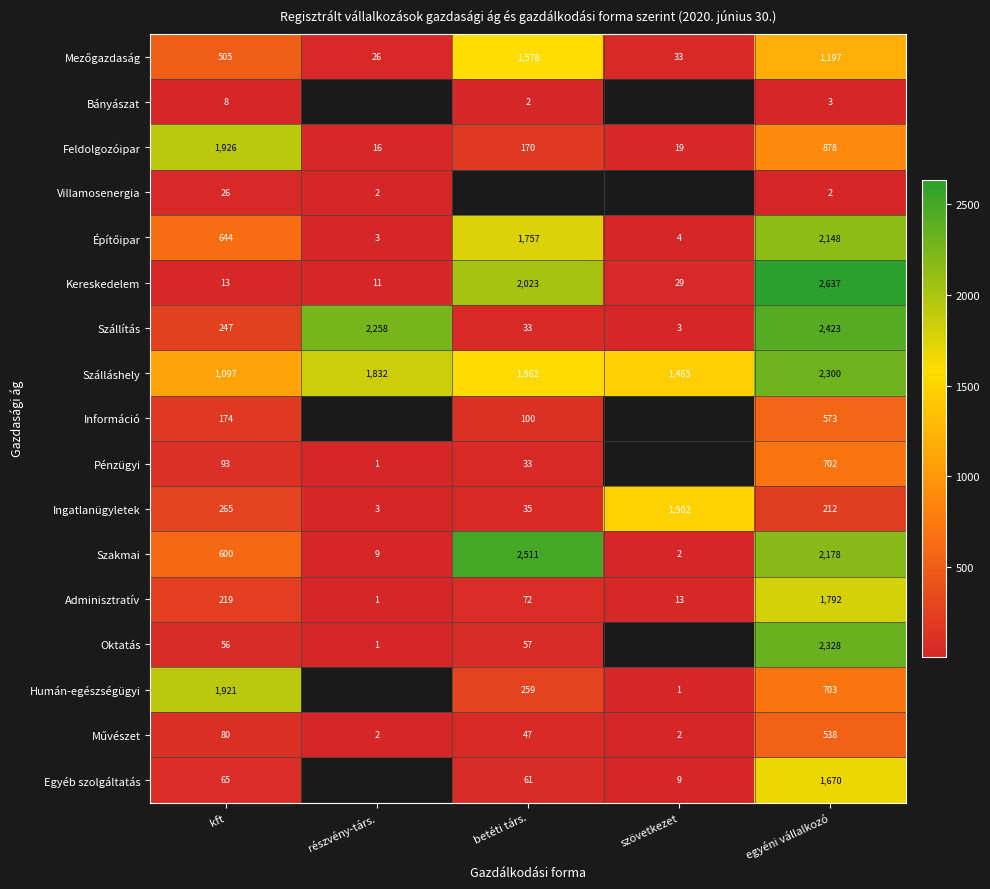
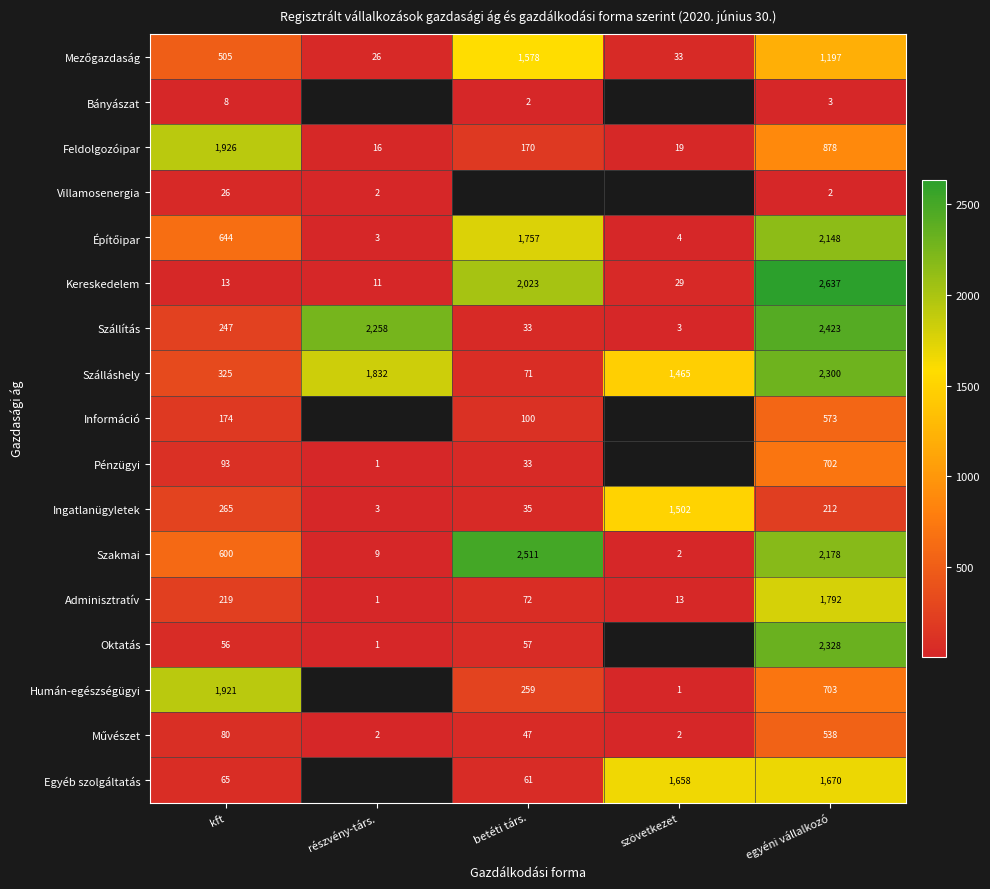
  {
    "Mezőgazdaság": {
      "kft": "505",
      "részvény-társ.": "26",
      "betéti társ.": "1,578",
      "szövetkezet": "33",
      "egyéni vállalkozó": "1,197"
    },
    "Bányászat": {
      "kft": "8",
      "betéti társ.": "2",
      "egyéni vállalkozó": "3"
    },
    "Feldolgozóipar": {
      "kft": "1,926",
      "részvény-társ.": "16",
      "betéti társ.": "170",
      "szövetkezet": "19",
      "egyéni vállalkozó": "878"
    },
    "Villamosenergia": {
      "kft": "26",
      "részvény-társ.": "2",
      "egyéni vállalkozó": "2"
    },
    "Építőipar": {
      "kft": "644",
      "részvény-társ.": "3",
      "betéti társ.": "1,757",
      "szövetkezet": "4",
      "egyéni vállalkozó": "2,148"
    },
    "Kereskedelem": {
      "kft": "13",
      "részvény-társ.": "11",
      "betéti társ.": "2,023",
      "szövetkezet": "29",
      "egyéni vállalkozó": "2,637"
    },
    "Szállítás": {
      "kft": "247",
      "részvény-társ.": "2,258",
      "betéti társ.": "33",
      "szövetkezet": "3",
      "egyéni vállalkozó": "2,423"
    },
    "Szálláshely": {
-     "kft": "1,097",
+     "kft": "325",
      "részvény-társ.": "1,832",
-     "betéti társ.": "1,562",
+     "betéti társ.": "71",
      "szövetkezet": "1,465",
      "egyéni vállalkozó": "2,300"
    },
    "Információ": {
      "kft": "174",
      "betéti társ.": "100",
      "egyéni vállalkozó": "573"
    },
    "Pénzügyi": {
      "kft": "93",
      "részvény-társ.": "1",
      "betéti társ.": "33",
      "egyéni vállalkozó": "702"
    },
    "Ingatlanügyletek": {
      "kft": "265",
      "részvény-társ.": "3",
      "betéti társ.": "35",
      "szövetkezet": "1,502",
      "egyéni vállalkozó": "212"
    },
    "Szakmai": {
      "kft": "600",
      "részvény-társ.": "9",
      "betéti társ.": "2,511",
      "szövetkezet": "2",
      "egyéni vállalkozó": "2,178"
    },
    "Adminisztratív": {
      "kft": "219",
      "részvény-társ.": "1",
      "betéti társ.": "72",
      "szövetkezet": "13",
      "egyéni vállalkozó": "1,792"
    },
    "Oktatás": {
      "kft": "56",
      "részvény-társ.": "1",
      "betéti társ.": "57",
      "egyéni vállalkozó": "2,328"
    },
    "Humán-egészségügyi": {
      "kft": "1,921",
      "betéti társ.": "259",
      "szövetkezet": "1",
      "egyéni vállalkozó": "703"
    },
    "Művészet": {
      "kft": "80",
      "részvény-társ.": "2",
      "betéti társ.": "47",
      "szövetkezet": "2",
      "egyéni vállalkozó": "538"
    },
    "Egyéb szolgáltatás": {
      "kft": "65",
      "betéti társ.": "61",
-     "szövetkezet": "9",
+     "szövetkezet": "1,658",
      "egyéni vállalkozó": "1,670"
    }
  }
